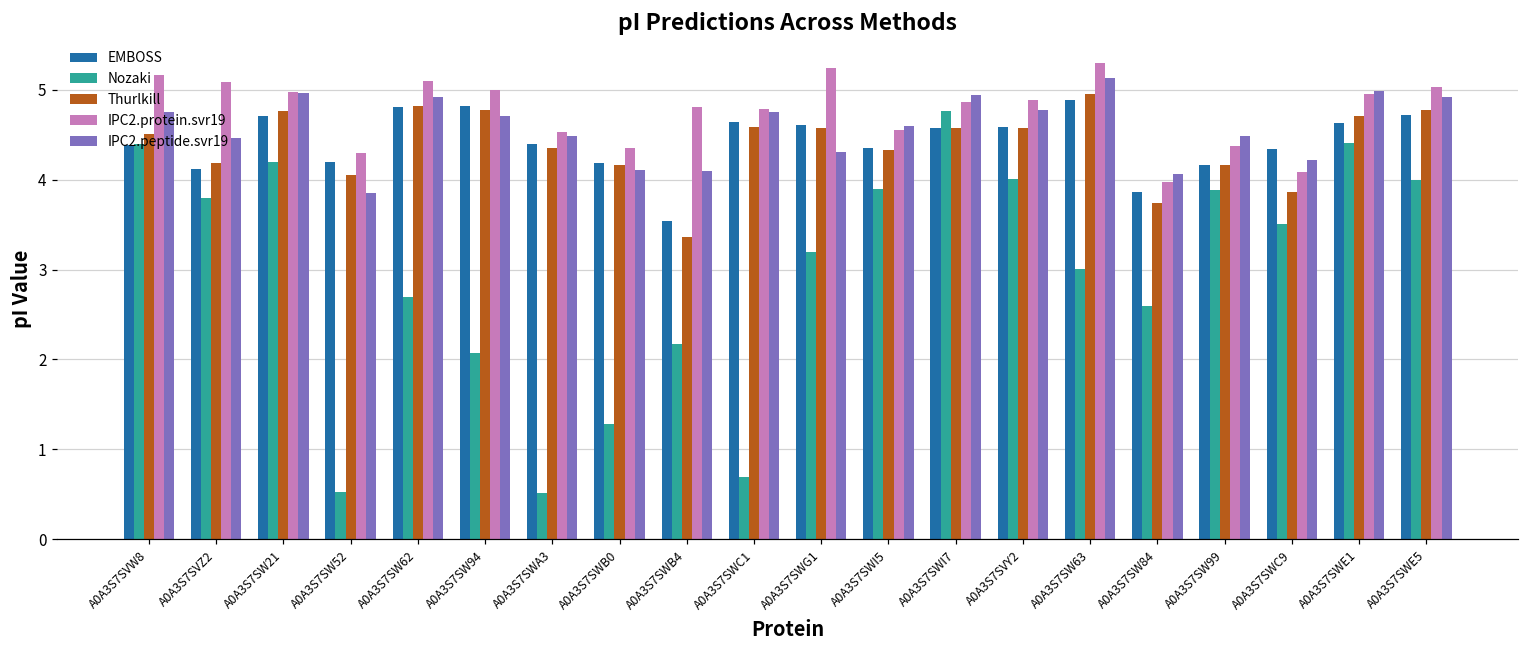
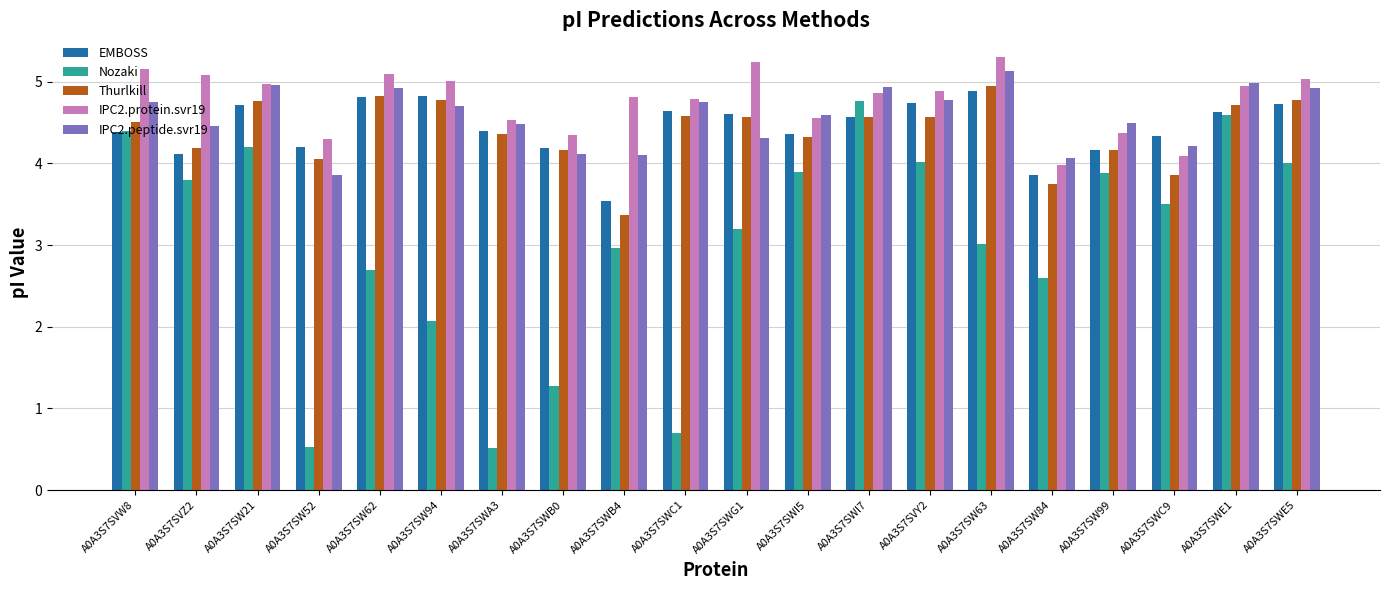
  {
    "EMBOSS": {
      "A0A3S7SVW8": 4.4,
      "A0A3S7SVZ2": 4.1,
      "A0A3S7SW21": 4.7,
      "A0A3S7SW52": 4.2,
      "A0A3S7SW62": 4.8,
      "A0A3S7SW94": 4.8,
      "A0A3S7SWA3": 4.4,
      "A0A3S7SWB0": 4.2,
      "A0A3S7SWB4": 3.5,
      "A0A3S7SWC1": 4.6,
      "A0A3S7SWG1": 4.6,
      "A0A3S7SWI5": 4.4,
      "A0A3S7SWI7": 4.6,
-     "A0A3S7SVY2": 4.6,
+     "A0A3S7SVY2": 4.7,
      "A0A3S7SW63": 4.9,
      "A0A3S7SW84": 3.9,
      "A0A3S7SW99": 4.2,
      "A0A3S7SWC9": 4.3,
      "A0A3S7SWE1": 4.6,
      "A0A3S7SWE5": 4.7
    },
    "Nozaki": {
      "A0A3S7SVW8": 4.4,
      "A0A3S7SVZ2": 3.8,
      "A0A3S7SW21": 4.2,
      "A0A3S7SW52": 0.5,
      "A0A3S7SW62": 2.7,
      "A0A3S7SW94": 2.1,
      "A0A3S7SWA3": 0.5,
      "A0A3S7SWB0": 1.3,
-     "A0A3S7SWB4": 2.2,
+     "A0A3S7SWB4": 3.0,
      "A0A3S7SWC1": 0.7,
      "A0A3S7SWG1": 3.2,
      "A0A3S7SWI5": 3.9,
      "A0A3S7SWI7": 4.8,
      "A0A3S7SVY2": 4.0,
      "A0A3S7SW63": 3.0,
      "A0A3S7SW84": 2.6,
      "A0A3S7SW99": 3.9,
      "A0A3S7SWC9": 3.5,
-     "A0A3S7SWE1": 4.4,
+     "A0A3S7SWE1": 4.6,
      "A0A3S7SWE5": 4.0
    },
    "Thurlkill": {
      "A0A3S7SVW8": 4.5,
      "A0A3S7SVZ2": 4.2,
      "A0A3S7SW21": 4.8,
      "A0A3S7SW52": 4.1,
      "A0A3S7SW62": 4.8,
      "A0A3S7SW94": 4.8,
      "A0A3S7SWA3": 4.4,
      "A0A3S7SWB0": 4.2,
      "A0A3S7SWB4": 3.4,
      "A0A3S7SWC1": 4.6,
      "A0A3S7SWG1": 4.6,
      "A0A3S7SWI5": 4.3,
      "A0A3S7SWI7": 4.6,
      "A0A3S7SVY2": 4.6,
      "A0A3S7SW63": 5.0,
      "A0A3S7SW84": 3.7,
      "A0A3S7SW99": 4.2,
      "A0A3S7SWC9": 3.9,
      "A0A3S7SWE1": 4.7,
      "A0A3S7SWE5": 4.8
    },
    "IPC2.protein.svr19": {
      "A0A3S7SVW8": 5.2,
      "A0A3S7SVZ2": 5.1,
      "A0A3S7SW21": 5.0,
      "A0A3S7SW52": 4.3,
      "A0A3S7SW62": 5.1,
      "A0A3S7SW94": 5.0,
      "A0A3S7SWA3": 4.5,
      "A0A3S7SWB0": 4.4,
      "A0A3S7SWB4": 4.8,
      "A0A3S7SWC1": 4.8,
      "A0A3S7SWG1": 5.2,
      "A0A3S7SWI5": 4.6,
      "A0A3S7SWI7": 4.9,
      "A0A3S7SVY2": 4.9,
      "A0A3S7SW63": 5.3,
      "A0A3S7SW84": 4.0,
      "A0A3S7SW99": 4.4,
      "A0A3S7SWC9": 4.1,
      "A0A3S7SWE1": 4.9,
      "A0A3S7SWE5": 5.0
    },
    "IPC2.peptide.svr19": {
      "A0A3S7SVW8": 4.8,
      "A0A3S7SVZ2": 4.5,
      "A0A3S7SW21": 5.0,
      "A0A3S7SW52": 3.9,
      "A0A3S7SW62": 4.9,
      "A0A3S7SW94": 4.7,
      "A0A3S7SWA3": 4.5,
      "A0A3S7SWB0": 4.1,
      "A0A3S7SWB4": 4.1,
      "A0A3S7SWC1": 4.8,
      "A0A3S7SWG1": 4.3,
      "A0A3S7SWI5": 4.6,
      "A0A3S7SWI7": 4.9,
      "A0A3S7SVY2": 4.8,
      "A0A3S7SW63": 5.1,
      "A0A3S7SW84": 4.1,
      "A0A3S7SW99": 4.5,
      "A0A3S7SWC9": 4.2,
      "A0A3S7SWE1": 5.0,
      "A0A3S7SWE5": 4.9
    }
  }
